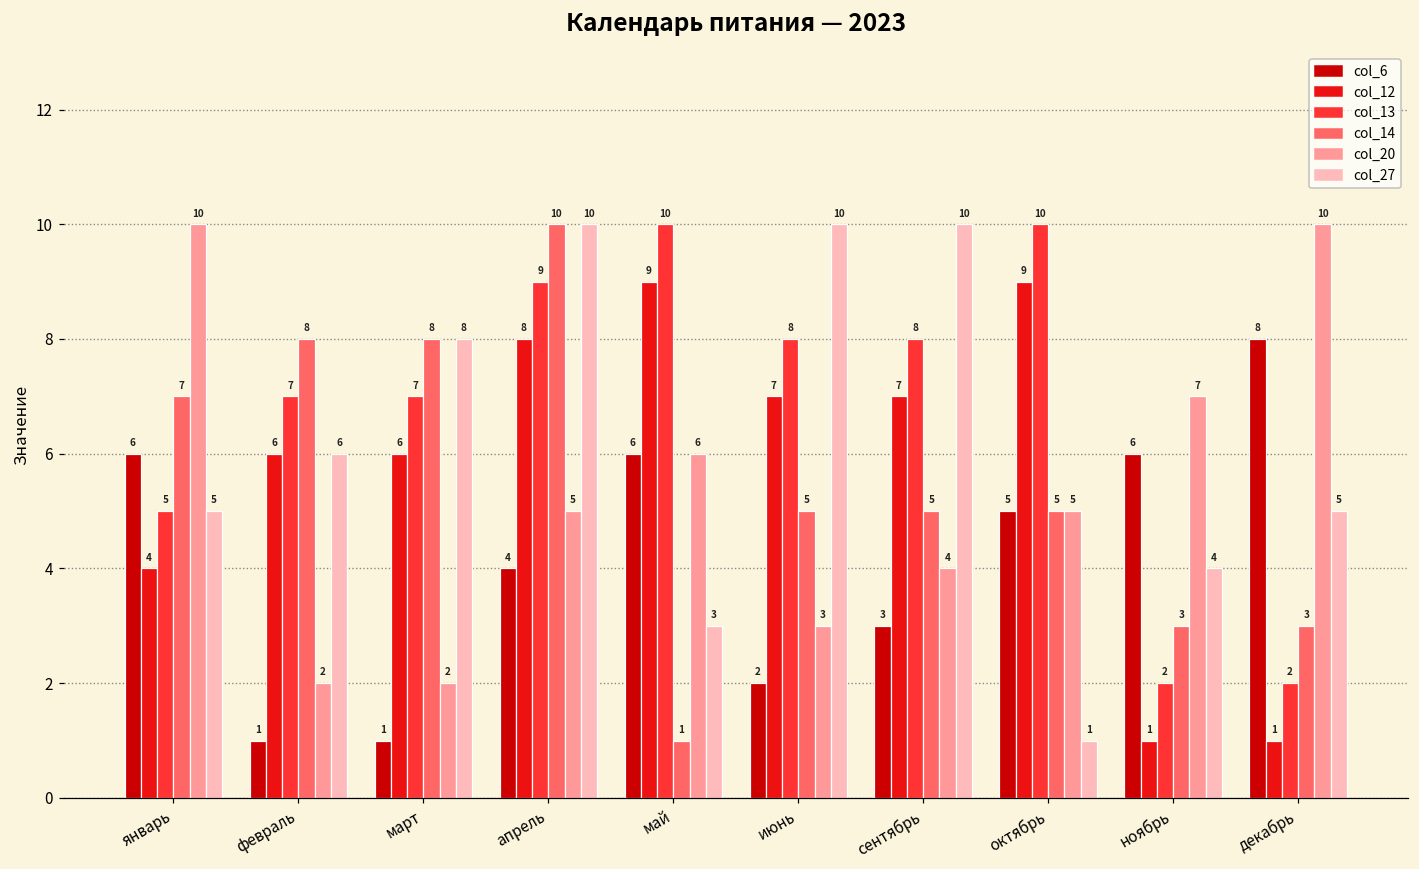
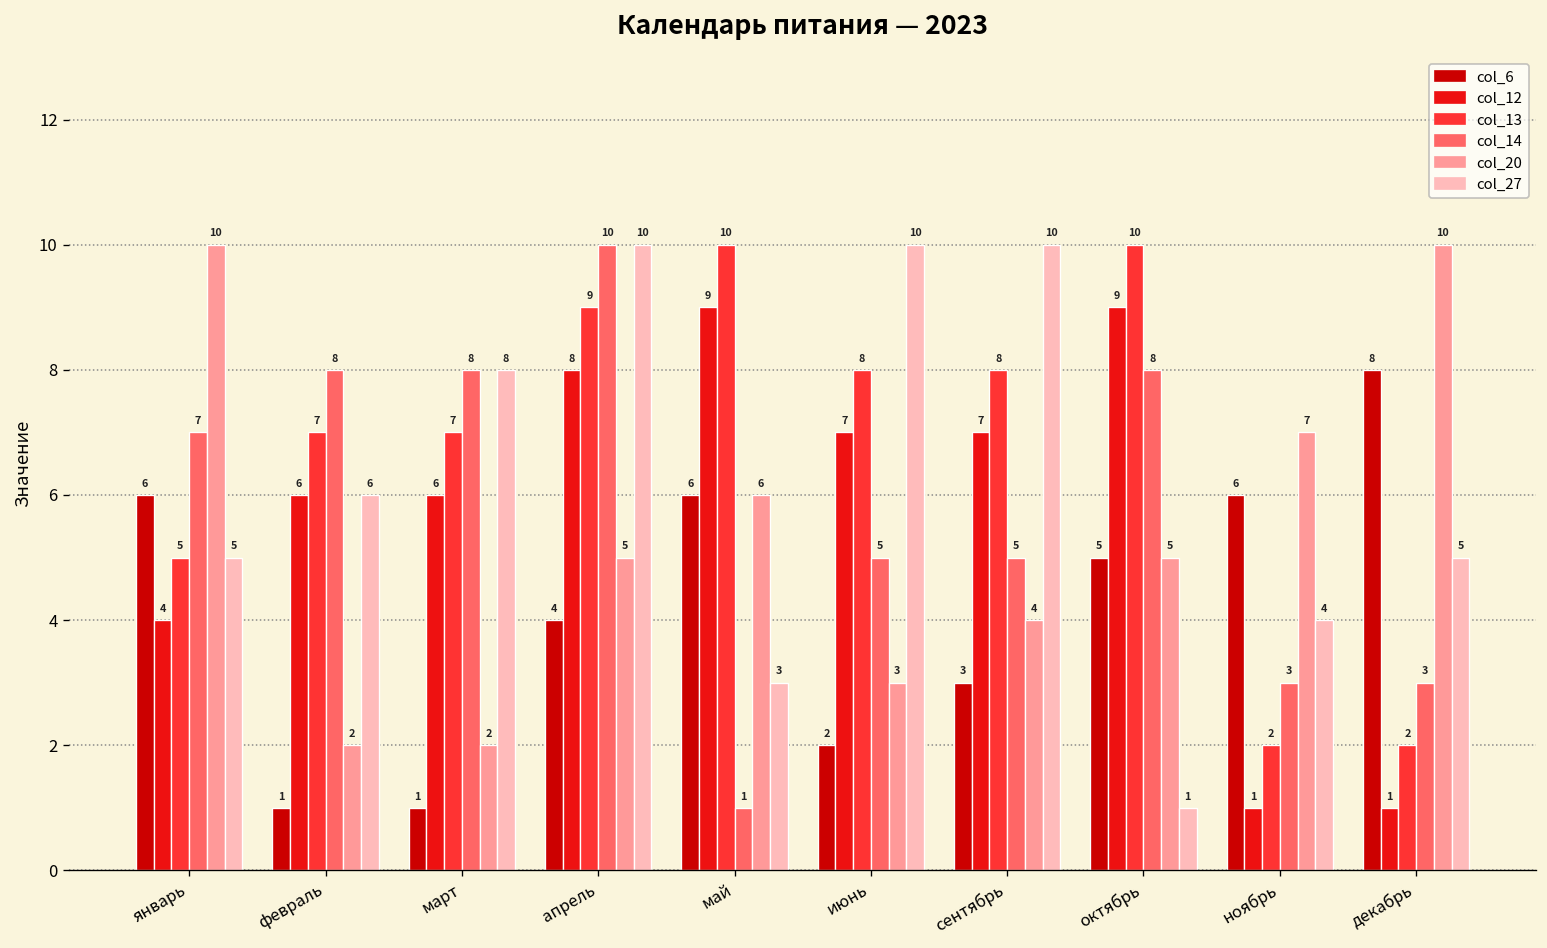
  {
    "col_14": {
      "январь": 7,
      "февраль": 8,
      "март": 8,
      "апрель": 10,
      "май": 1,
      "июнь": 5,
      "сентябрь": 5,
-     "октябрь": 5,
+     "октябрь": 8,
      "ноябрь": 3,
      "декабрь": 3
    }
  }
